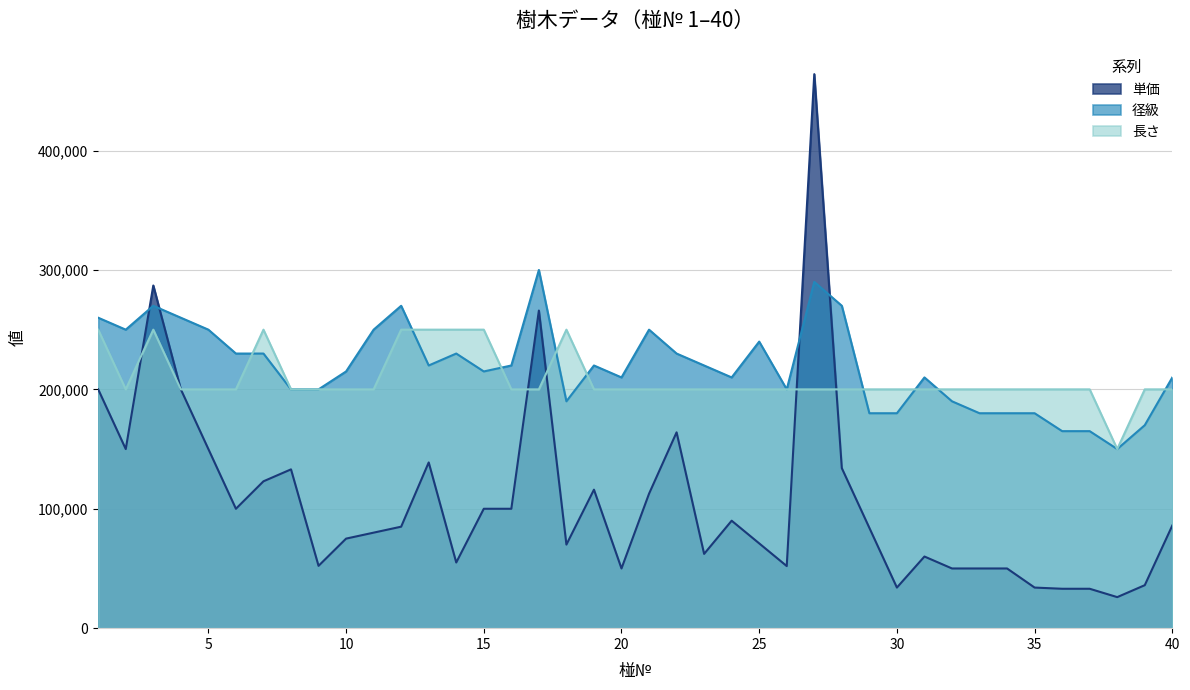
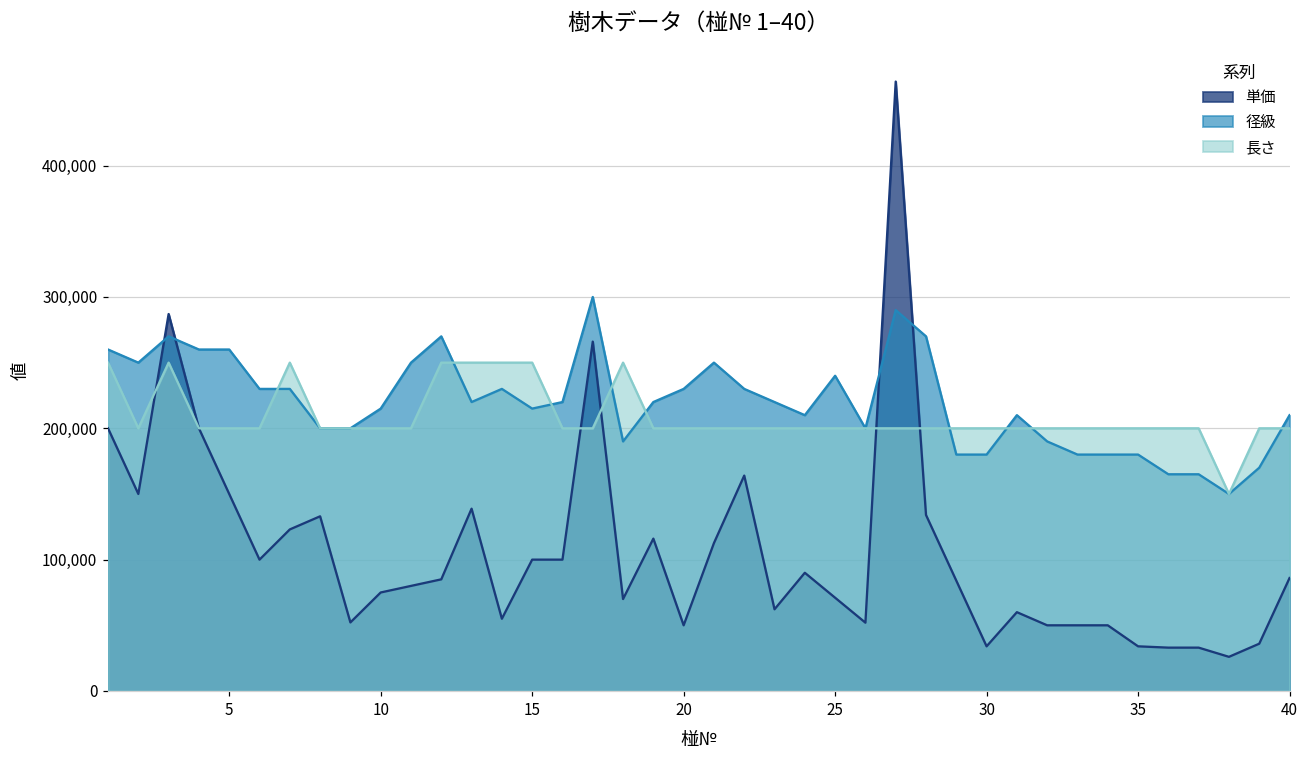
  {
    "単価": {
      "5": "150,000",
      "10": "75,000",
      "15": "100,000",
      "20": "50,000",
      "25": "71,000",
      "30": "34,000",
      "35": "34,000",
      "40": "86,000"
    },
    "径級": {
-     "5": "250,000",
+     "5": "260,000",
      "10": "215,000",
      "15": "215,000",
-     "20": "210,000",
+     "20": "230,000",
      "25": "240,000",
      "30": "180,000",
      "35": "180,000",
      "40": "210,000"
    },
    "長さ": {
      "5": "200,000",
      "10": "200,000",
      "15": "250,000",
      "20": "200,000",
      "25": "200,000",
      "30": "200,000",
      "35": "200,000",
      "40": "200,000"
    }
  }
